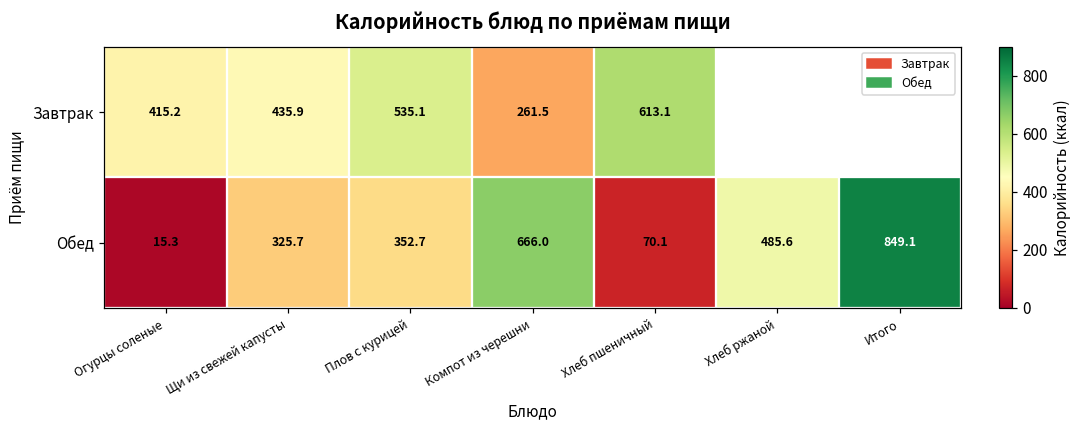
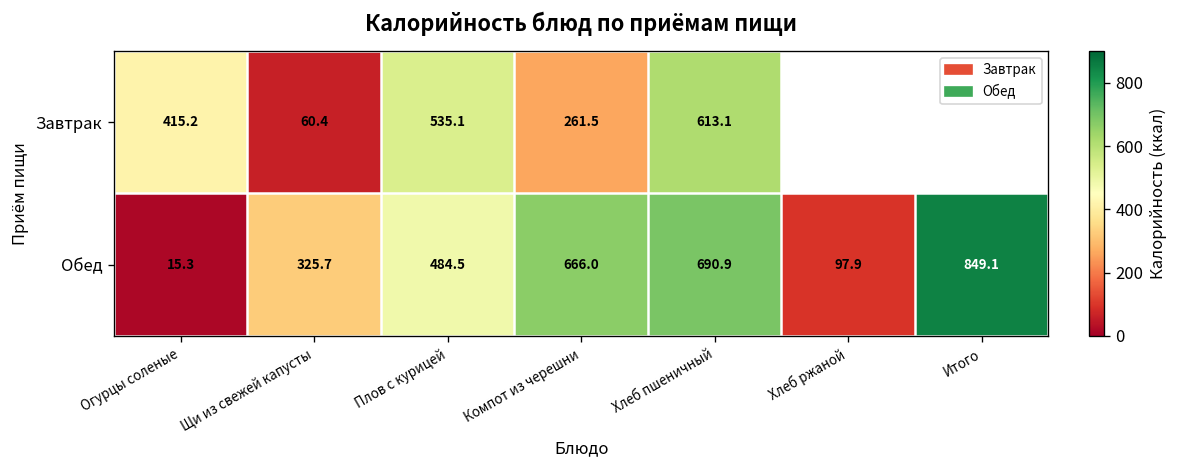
  {
    "Завтрак": {
      "Огурцы соленые": 415.2,
-     "Щи из свежей капусты": 435.9,
+     "Щи из свежей капусты": 60.4,
      "Плов с курицей": 535.1,
      "Компот из черешни": 261.5,
      "Хлеб пшеничный": 613.1
    },
    "Обед": {
      "Огурцы соленые": 15.3,
      "Щи из свежей капусты": 325.7,
-     "Плов с курицей": 352.7,
+     "Плов с курицей": 484.5,
      "Компот из черешни": 666.0,
-     "Хлеб пшеничный": 70.1,
-     "Хлеб ржаной": 485.6,
+     "Хлеб пшеничный": 690.9,
+     "Хлеб ржаной": 97.9,
      "Итого": 849.1
    }
  }
